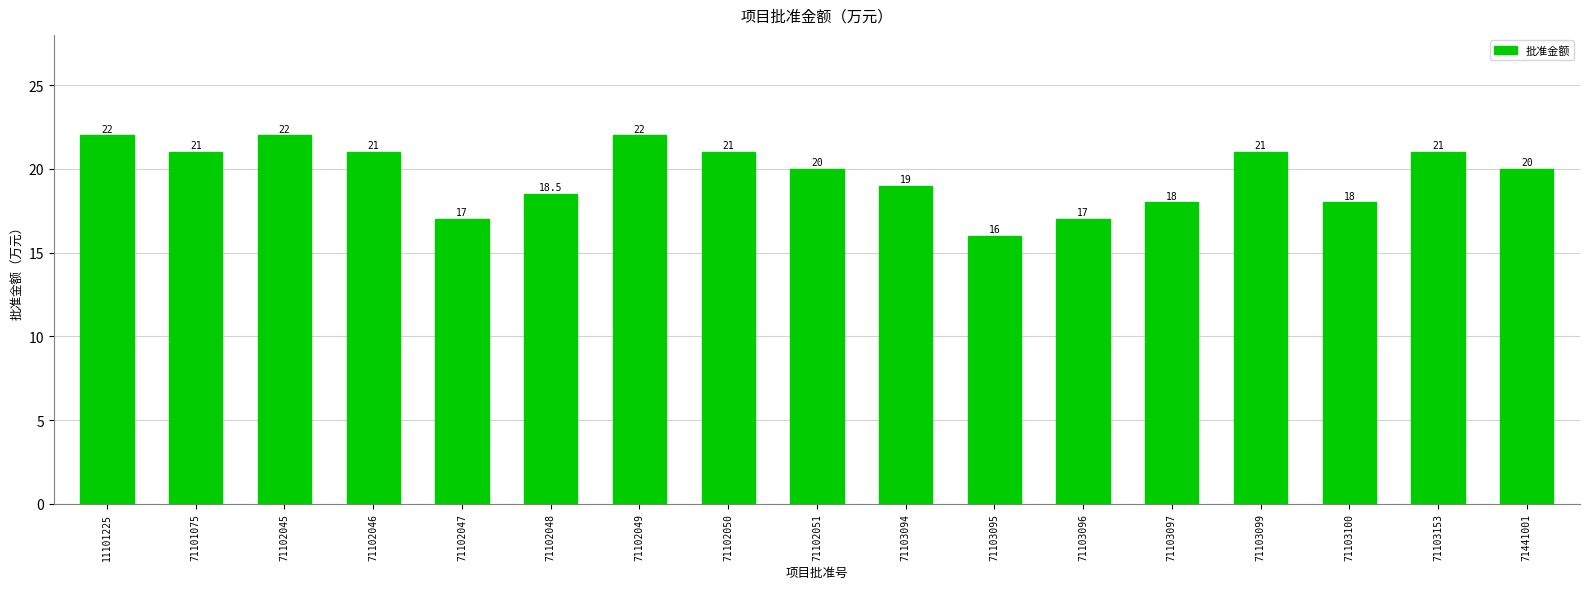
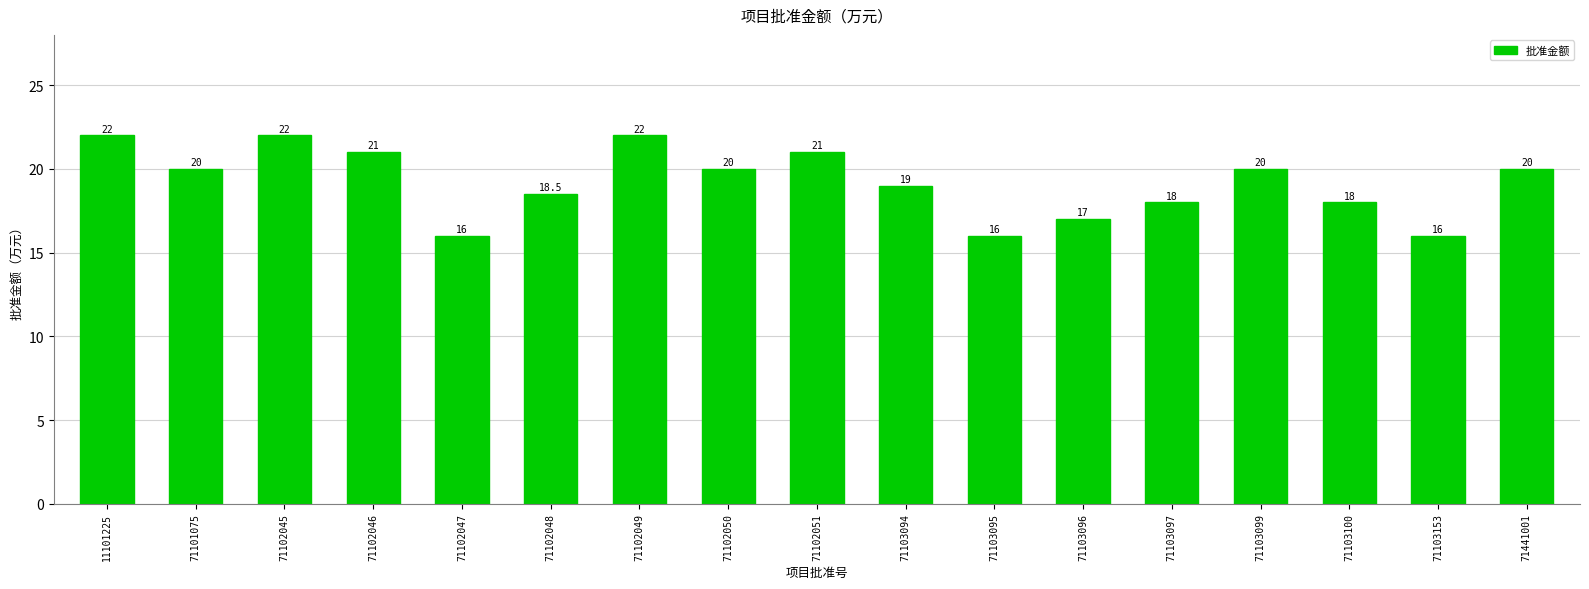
  {
    "11101225": 22,
-   "71101075": 21,
+   "71101075": 20,
    "71102045": 22,
    "71102046": 21,
-   "71102047": 17,
+   "71102047": 16,
    "71102048": 18.5,
    "71102049": 22,
-   "71102050": 21,
-   "71102051": 20,
+   "71102050": 20,
+   "71102051": 21,
    "71103094": 19,
    "71103095": 16,
    "71103096": 17,
    "71103097": 18,
-   "71103099": 21,
+   "71103099": 20,
    "71103100": 18,
-   "71103153": 21,
+   "71103153": 16,
    "71441001": 20
  }
